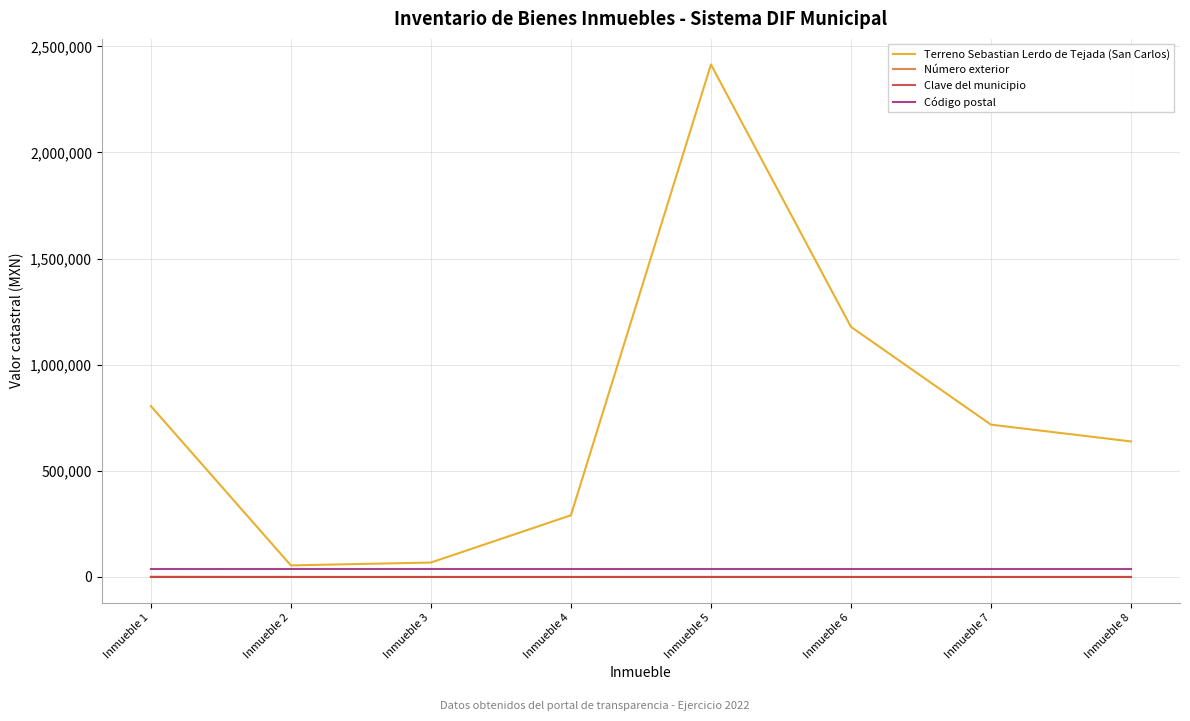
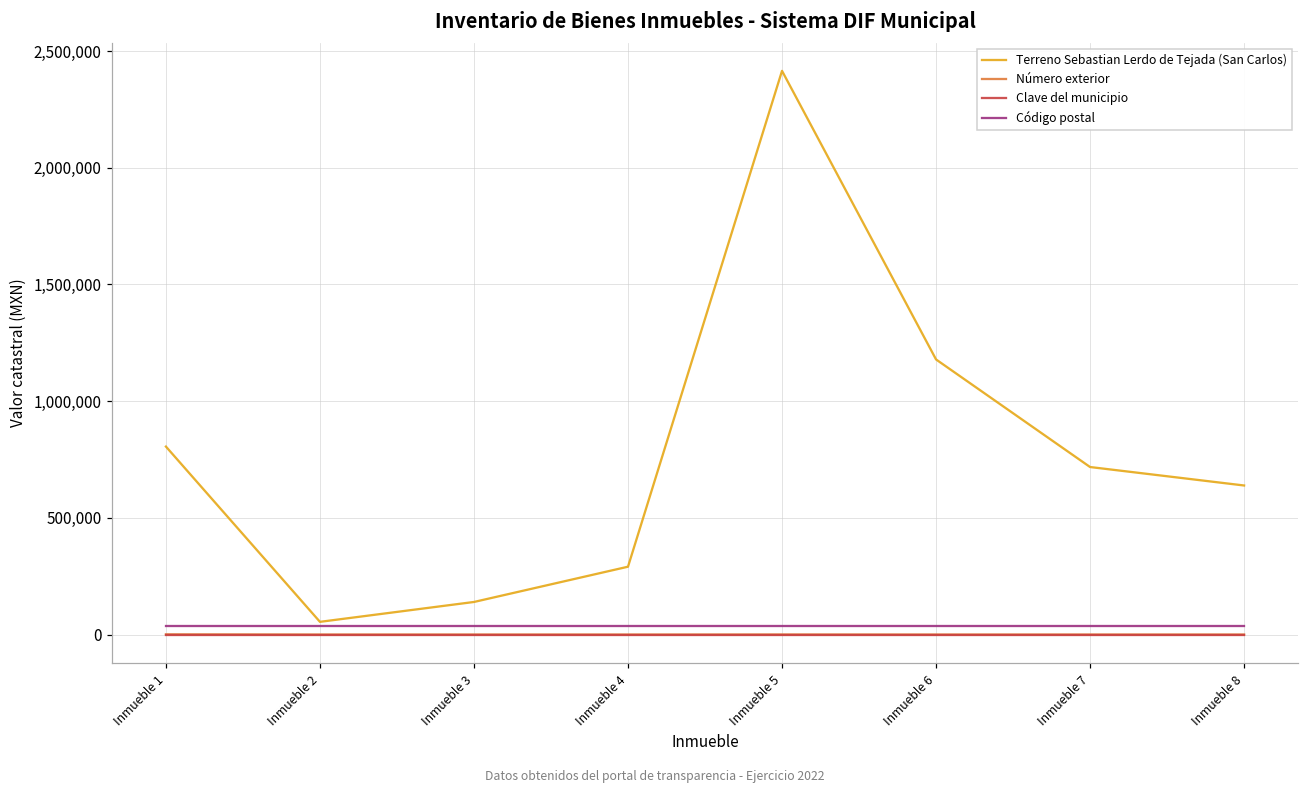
  {
    "Terreno Sebastian Lerdo de Tejada (San Carlos)": {
      "Inmueble 1": "810,000",
      "Inmueble 2": "50,000",
-     "Inmueble 3": "70,000",
+     "Inmueble 3": "140,000",
      "Inmueble 4": "290,000",
      "Inmueble 5": "2,410,000",
      "Inmueble 6": "1,180,000",
      "Inmueble 7": "720,000",
      "Inmueble 8": "640,000"
    },
    "Clave del municipio": {
      "Inmueble 1": "0",
      "Inmueble 2": "0",
      "Inmueble 3": "0",
      "Inmueble 4": "0",
      "Inmueble 5": "0",
      "Inmueble 6": "0",
      "Inmueble 7": "0",
      "Inmueble 8": "0"
    },
    "Código postal": {
      "Inmueble 1": "40,000",
      "Inmueble 2": "40,000",
      "Inmueble 3": "40,000",
      "Inmueble 4": "40,000",
      "Inmueble 5": "40,000",
      "Inmueble 6": "40,000",
      "Inmueble 7": "40,000",
      "Inmueble 8": "40,000"
    }
  }
